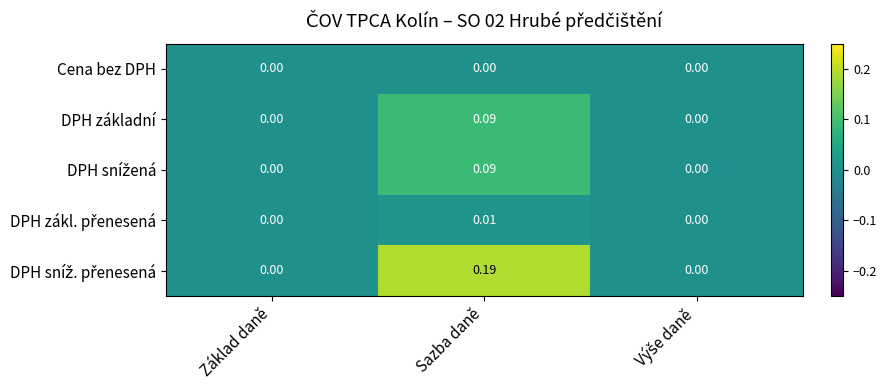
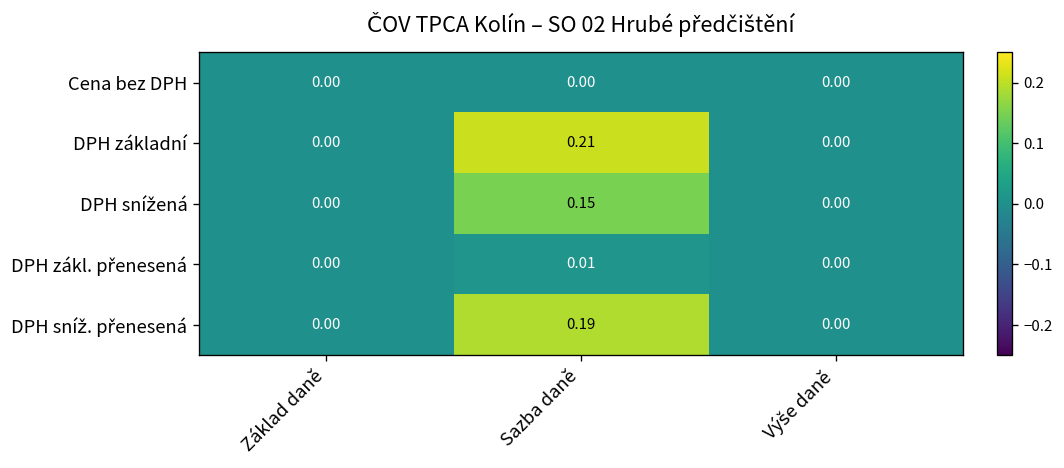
  {
    "Cena bez DPH": {
      "Základ daně": 0.00,
      "Sazba daně": 0.00,
      "Výše daně": 0.00
    },
    "DPH základní": {
      "Základ daně": 0.00,
-     "Sazba daně": 0.09,
+     "Sazba daně": 0.21,
      "Výše daně": 0.00
    },
    "DPH snížená": {
      "Základ daně": 0.00,
-     "Sazba daně": 0.09,
+     "Sazba daně": 0.15,
      "Výše daně": 0.00
    },
    "DPH zákl. přenesená": {
      "Základ daně": 0.00,
      "Sazba daně": 0.01,
      "Výše daně": 0.00
    },
    "DPH sníž. přenesená": {
      "Základ daně": 0.00,
      "Sazba daně": 0.19,
      "Výše daně": 0.00
    }
  }
